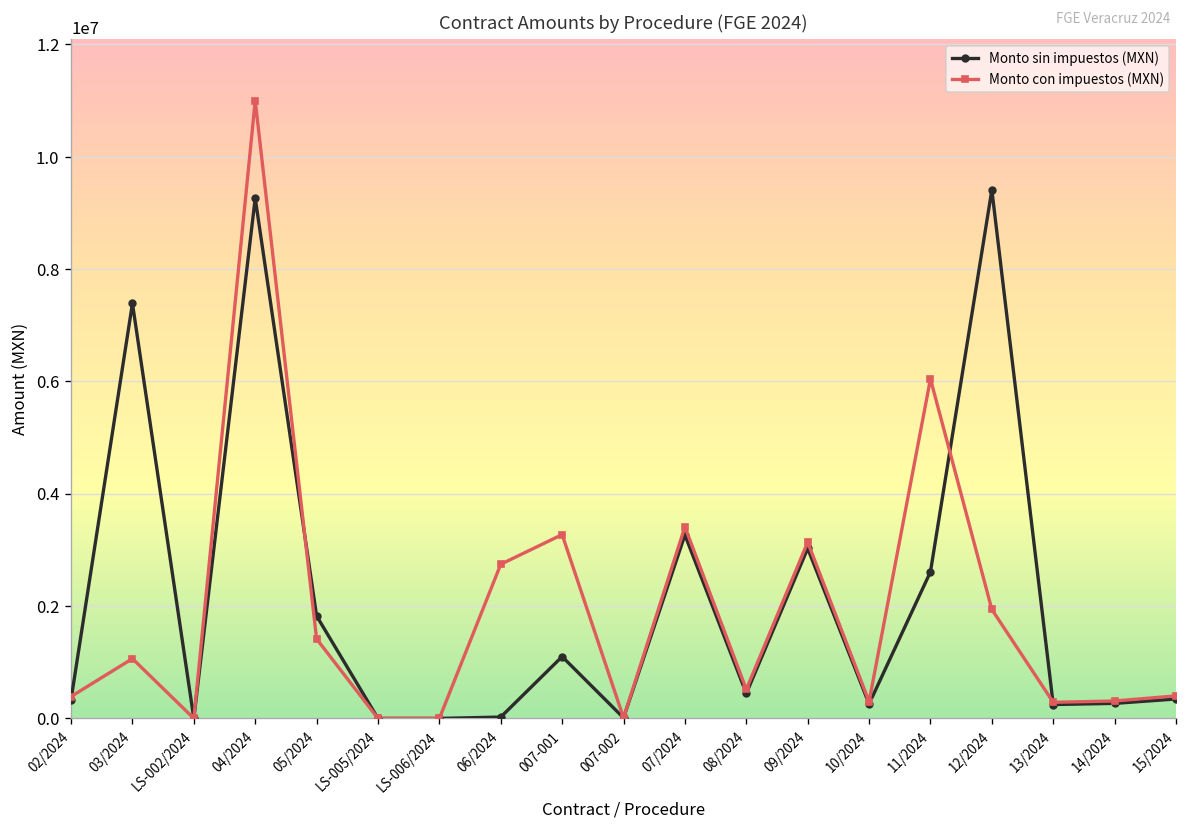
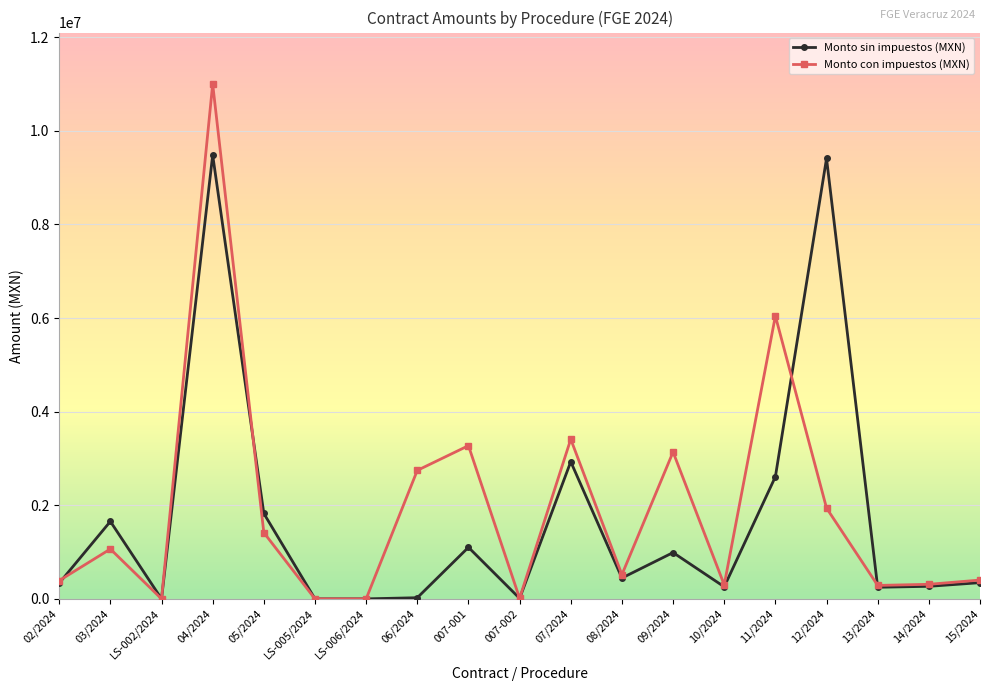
  {
    "Monto sin impuestos (MXN)": {
-     "03/2024": 7400000,
-     "04/2024": 9300000,
+     "03/2024": 1700000,
+     "04/2024": 9500000,
      "05/2024": 1800000,
      "06/2024": 0,
      "007-001": 1100000,
-     "07/2024": 3300000,
+     "07/2024": 2900000,
      "08/2024": 400000,
-     "09/2024": 3000000,
+     "09/2024": 1000000,
      "11/2024": 2600000,
      "12/2024": 9400000,
      "15/2024": 300000
    },
    "Monto con impuestos (MXN)": {
      "03/2024": 1100000,
      "04/2024": 11000000,
      "05/2024": 1400000,
      "06/2024": 2700000,
      "007-001": 3300000,
      "07/2024": 3400000,
      "08/2024": 500000,
      "09/2024": 3100000,
      "11/2024": 6000000,
      "12/2024": 1900000,
      "15/2024": 400000
    }
  }
